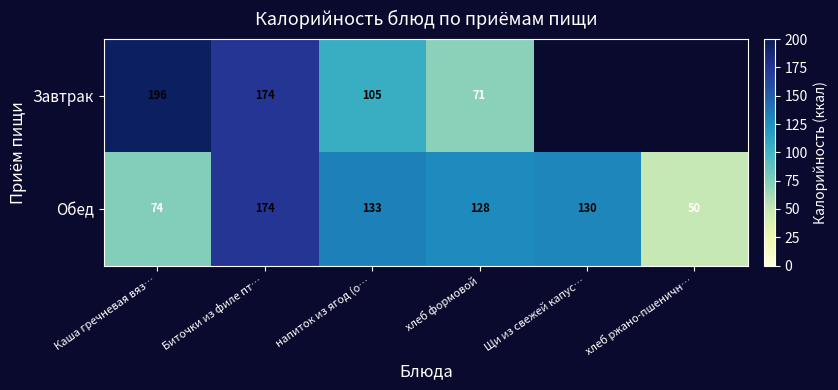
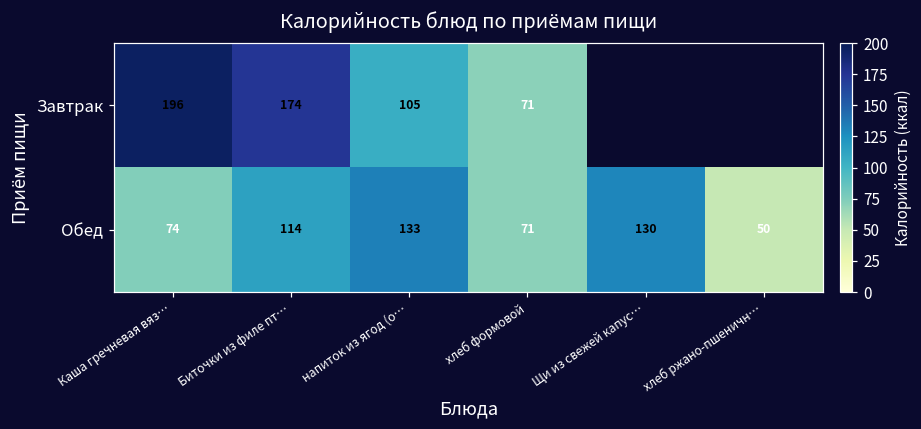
  {
    "Завтрак": {
      "Каша гречневая вяз…": 196,
      "Биточки из филе пт…": 174,
      "напиток из ягод (о…": 105,
      "хлеб формовой": 71
    },
    "Обед": {
      "Каша гречневая вяз…": 74,
-     "Биточки из филе пт…": 174,
+     "Биточки из филе пт…": 114,
      "напиток из ягод (о…": 133,
-     "хлеб формовой": 128,
+     "хлеб формовой": 71,
      "Щи из свежей капус…": 130,
      "хлеб ржано-пшеничн…": 50
    }
  }
